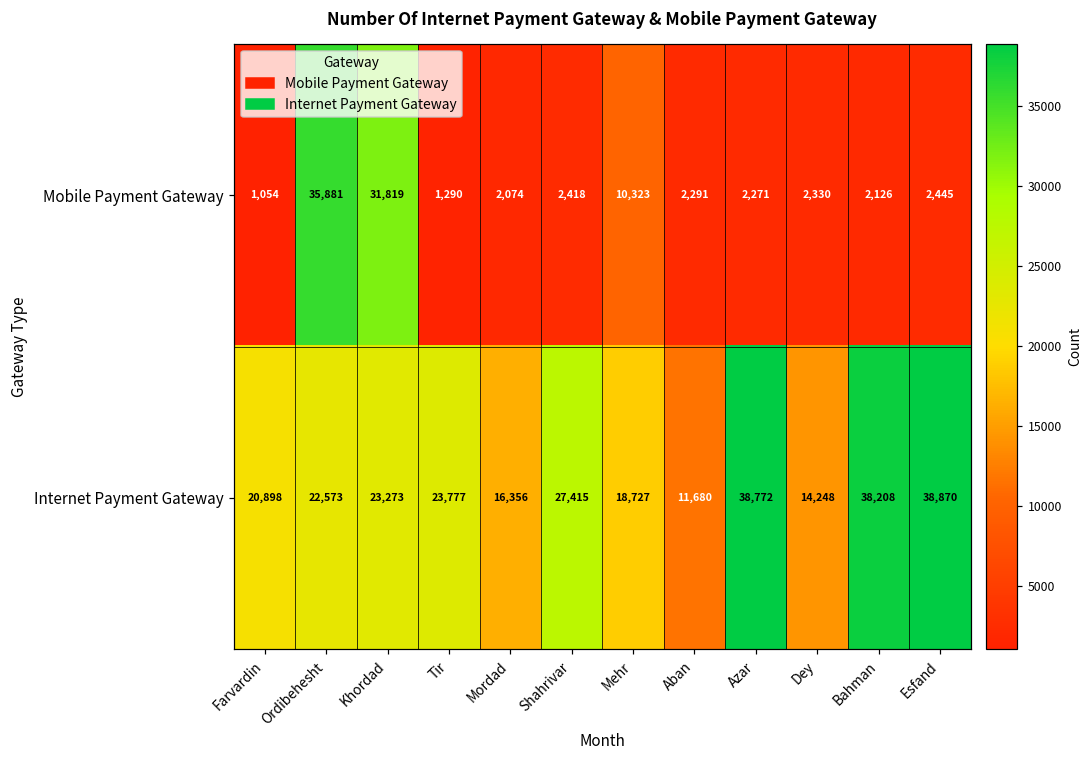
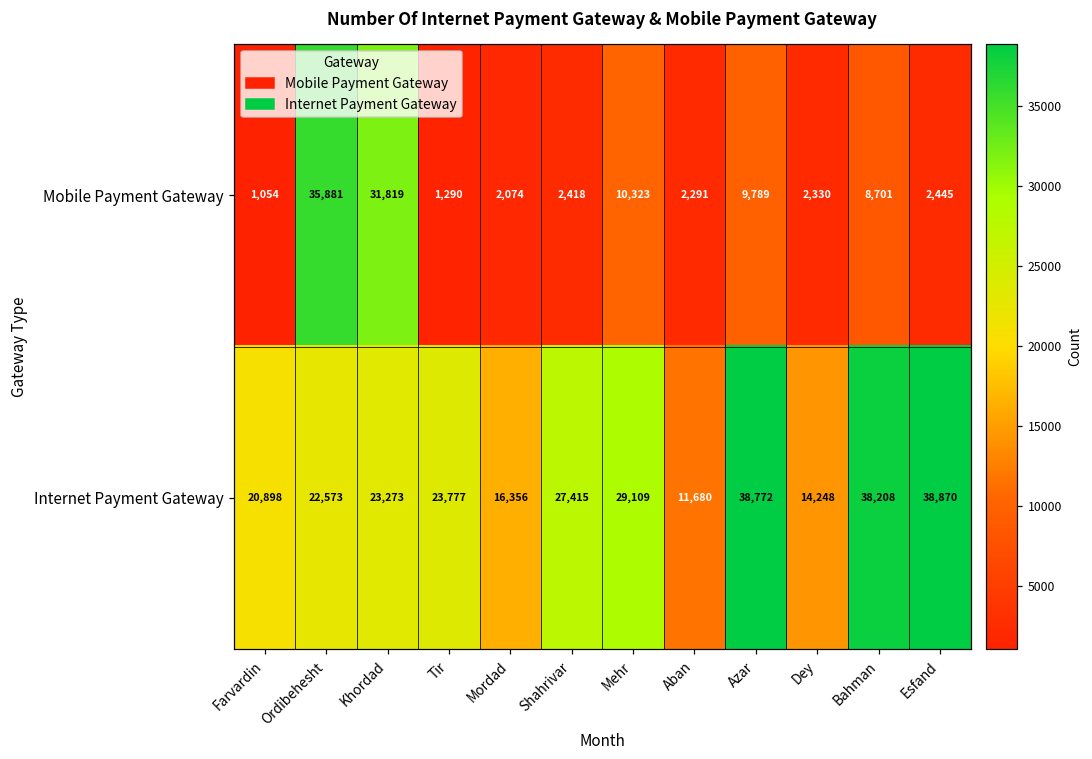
  {
    "Mobile Payment Gateway": {
      "Farvardin": "1,054",
      "Ordibehesht": "35,881",
      "Khordad": "31,819",
      "Tir": "1,290",
      "Mordad": "2,074",
      "Shahrivar": "2,418",
      "Mehr": "10,323",
      "Aban": "2,291",
-     "Azar": "2,271",
+     "Azar": "9,789",
      "Dey": "2,330",
-     "Bahman": "2,126",
+     "Bahman": "8,701",
      "Esfand": "2,445"
    },
    "Internet Payment Gateway": {
      "Farvardin": "20,898",
      "Ordibehesht": "22,573",
      "Khordad": "23,273",
      "Tir": "23,777",
      "Mordad": "16,356",
      "Shahrivar": "27,415",
-     "Mehr": "18,727",
+     "Mehr": "29,109",
      "Aban": "11,680",
      "Azar": "38,772",
      "Dey": "14,248",
      "Bahman": "38,208",
      "Esfand": "38,870"
    }
  }
